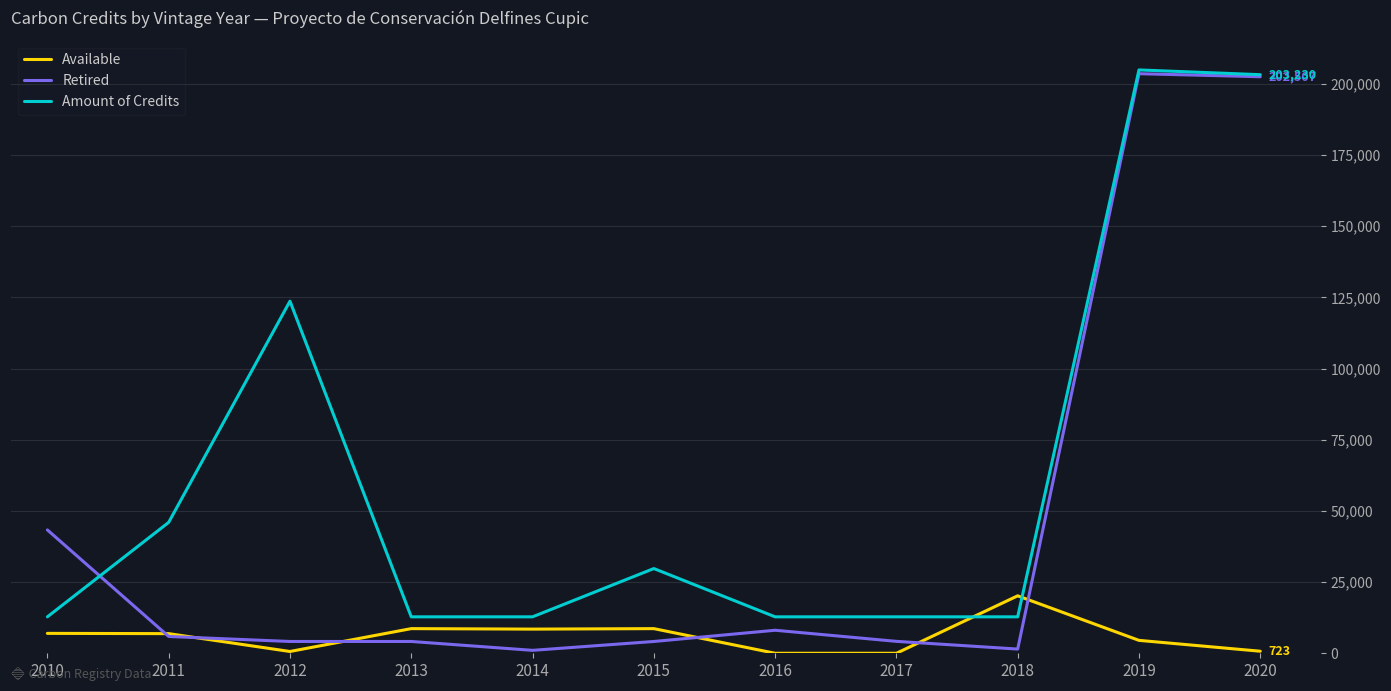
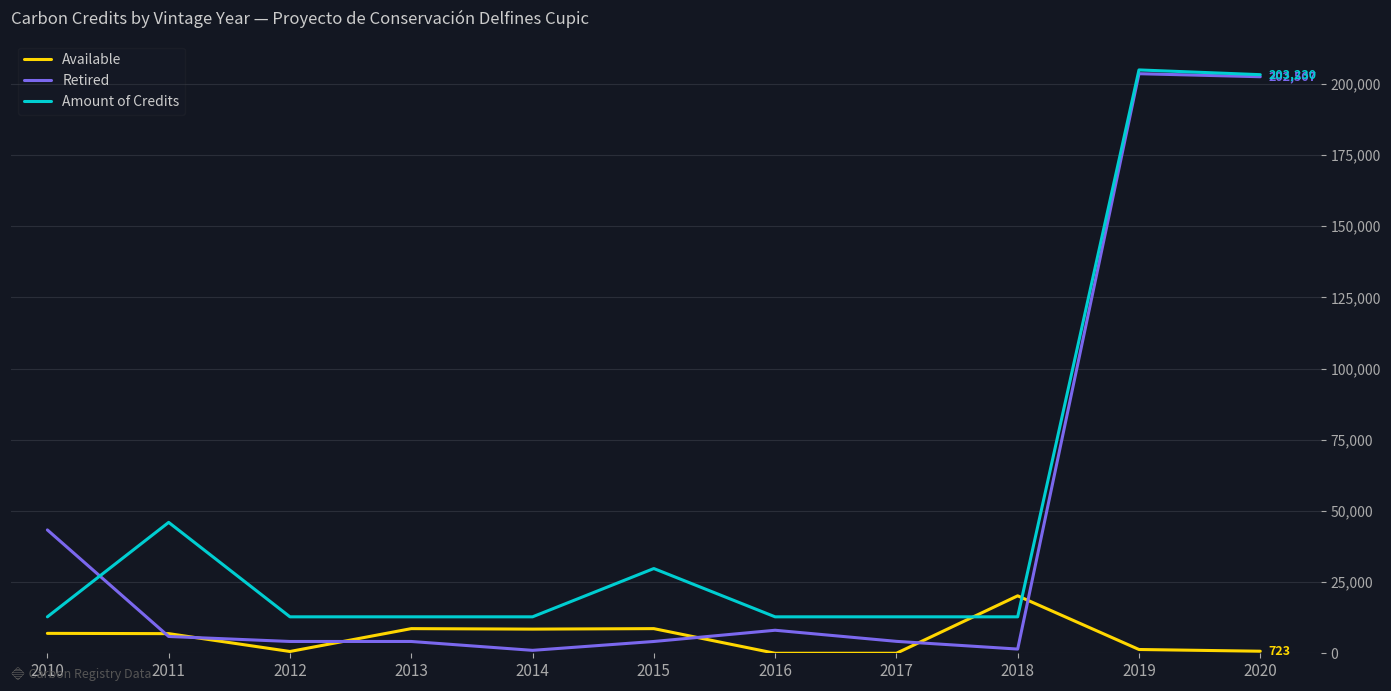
  {
    "Available": {
      "2010": "7,000",
      "2011": "7,000",
      "2012": "1,000",
      "2013": "9,000",
      "2014": "8,000",
      "2015": "9,000",
      "2016": "0",
      "2017": "0",
      "2018": "20,000",
-     "2019": "5,000"
+     "2019": "1,000"
    },
    "Retired": {
      "2010": "43,000",
      "2011": "6,000",
      "2012": "4,000",
      "2013": "4,000",
      "2014": "1,000",
      "2015": "4,000",
      "2016": "8,000",
      "2017": "4,000",
      "2018": "1,000",
      "2019": "204,000"
    },
    "Amount of Credits": {
      "2010": "13,000",
      "2011": "46,000",
-     "2012": "124,000",
+     "2012": "13,000",
      "2013": "13,000",
      "2014": "13,000",
      "2015": "30,000",
      "2016": "13,000",
      "2017": "13,000",
      "2018": "13,000",
      "2019": "205,000"
    }
  }
